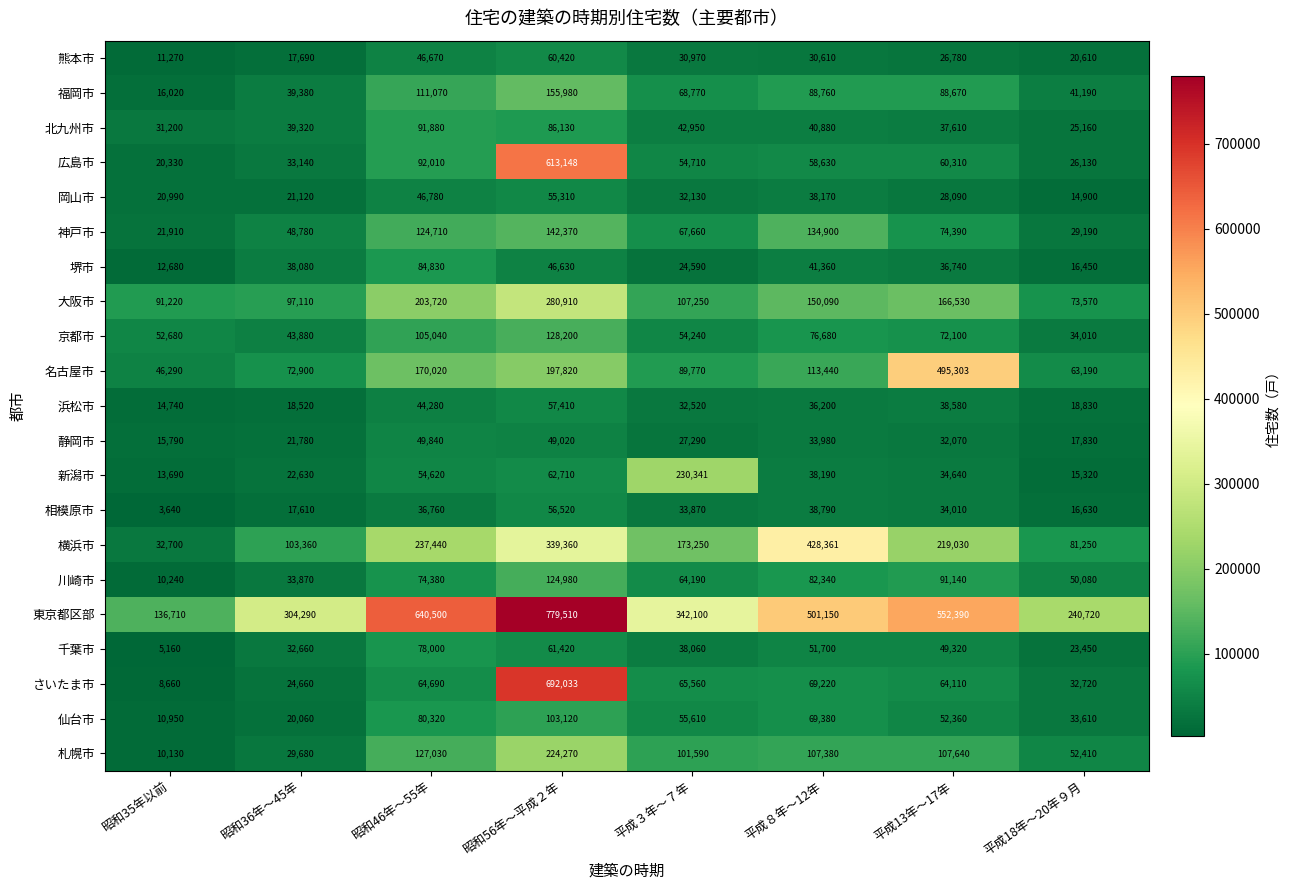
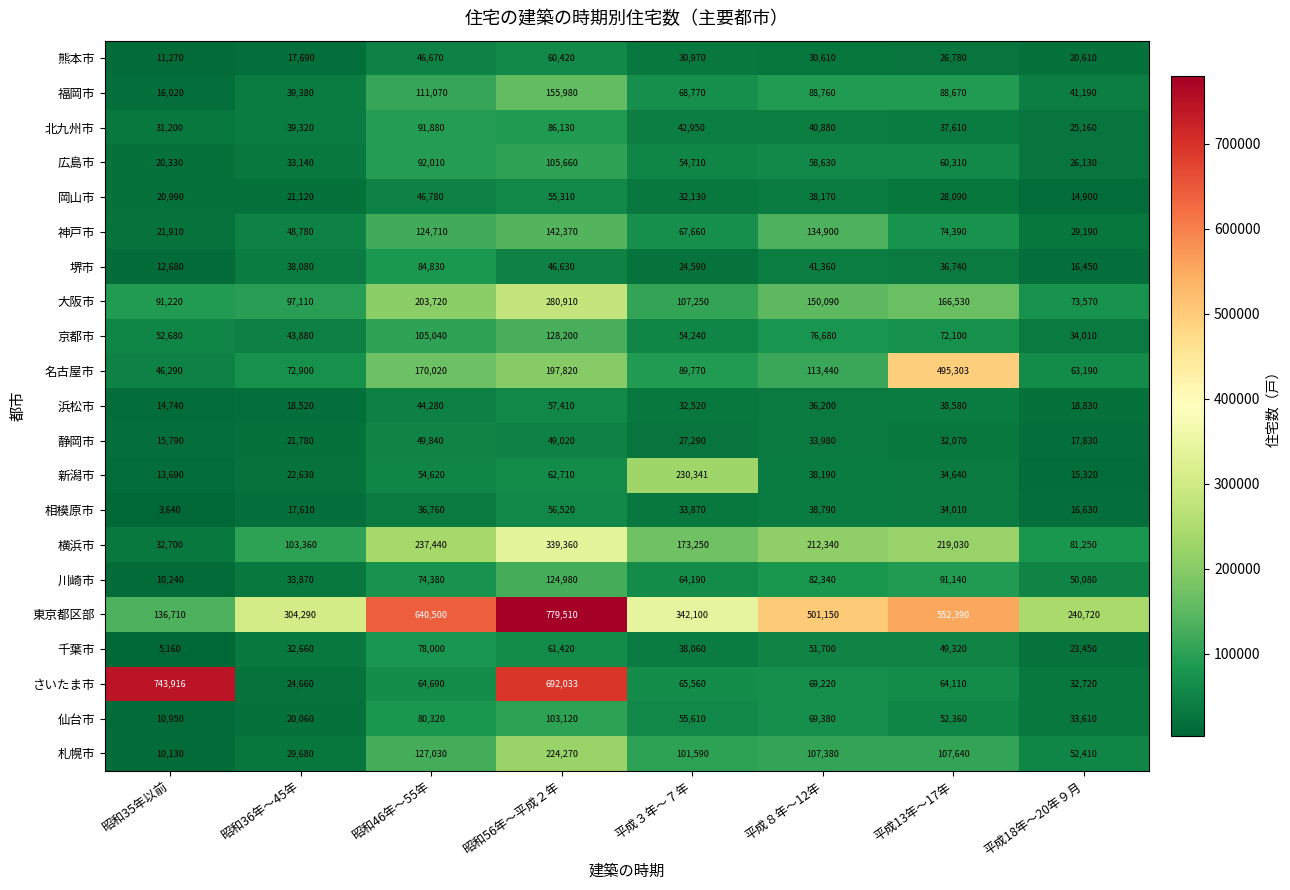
  {
    "熊本市": {
      "昭和35年以前": "11,270",
      "昭和36年～45年": "17,690",
      "昭和46年～55年": "46,670",
      "昭和56年～平成２年": "60,420",
      "平成３年～７年": "30,970",
      "平成８年～12年": "30,610",
      "平成13年～17年": "26,780",
      "平成18年～20年９月": "20,610"
    },
    "福岡市": {
      "昭和35年以前": "16,020",
      "昭和36年～45年": "39,380",
      "昭和46年～55年": "111,070",
      "昭和56年～平成２年": "155,980",
      "平成３年～７年": "68,770",
      "平成８年～12年": "88,760",
      "平成13年～17年": "88,670",
      "平成18年～20年９月": "41,190"
    },
    "北九州市": {
      "昭和35年以前": "31,200",
      "昭和36年～45年": "39,320",
      "昭和46年～55年": "91,880",
      "昭和56年～平成２年": "86,130",
      "平成３年～７年": "42,950",
      "平成８年～12年": "40,880",
      "平成13年～17年": "37,610",
      "平成18年～20年９月": "25,160"
    },
    "広島市": {
      "昭和35年以前": "20,330",
      "昭和36年～45年": "33,140",
      "昭和46年～55年": "92,010",
-     "昭和56年～平成２年": "613,148",
+     "昭和56年～平成２年": "105,660",
      "平成３年～７年": "54,710",
      "平成８年～12年": "58,630",
      "平成13年～17年": "60,310",
      "平成18年～20年９月": "26,130"
    },
    "岡山市": {
      "昭和35年以前": "20,990",
      "昭和36年～45年": "21,120",
      "昭和46年～55年": "46,780",
      "昭和56年～平成２年": "55,310",
      "平成３年～７年": "32,130",
      "平成８年～12年": "38,170",
      "平成13年～17年": "28,090",
      "平成18年～20年９月": "14,900"
    },
    "神戸市": {
      "昭和35年以前": "21,910",
      "昭和36年～45年": "48,780",
      "昭和46年～55年": "124,710",
      "昭和56年～平成２年": "142,370",
      "平成３年～７年": "67,660",
      "平成８年～12年": "134,900",
      "平成13年～17年": "74,390",
      "平成18年～20年９月": "29,190"
    },
    "堺市": {
      "昭和35年以前": "12,680",
      "昭和36年～45年": "38,080",
      "昭和46年～55年": "84,830",
      "昭和56年～平成２年": "46,630",
      "平成３年～７年": "24,590",
      "平成８年～12年": "41,360",
      "平成13年～17年": "36,740",
      "平成18年～20年９月": "16,450"
    },
    "大阪市": {
      "昭和35年以前": "91,220",
      "昭和36年～45年": "97,110",
      "昭和46年～55年": "203,720",
      "昭和56年～平成２年": "280,910",
      "平成３年～７年": "107,250",
      "平成８年～12年": "150,090",
      "平成13年～17年": "166,530",
      "平成18年～20年９月": "73,570"
    },
    "京都市": {
      "昭和35年以前": "52,680",
      "昭和36年～45年": "43,880",
      "昭和46年～55年": "105,040",
      "昭和56年～平成２年": "128,200",
      "平成３年～７年": "54,240",
      "平成８年～12年": "76,680",
      "平成13年～17年": "72,100",
      "平成18年～20年９月": "34,010"
    },
    "名古屋市": {
      "昭和35年以前": "46,290",
      "昭和36年～45年": "72,900",
      "昭和46年～55年": "170,020",
      "昭和56年～平成２年": "197,820",
      "平成３年～７年": "89,770",
      "平成８年～12年": "113,440",
      "平成13年～17年": "495,303",
      "平成18年～20年９月": "63,190"
    },
    "浜松市": {
      "昭和35年以前": "14,740",
      "昭和36年～45年": "18,520",
      "昭和46年～55年": "44,280",
      "昭和56年～平成２年": "57,410",
      "平成３年～７年": "32,520",
      "平成８年～12年": "36,200",
      "平成13年～17年": "38,580",
      "平成18年～20年９月": "18,830"
    },
    "静岡市": {
      "昭和35年以前": "15,790",
      "昭和36年～45年": "21,780",
      "昭和46年～55年": "49,840",
      "昭和56年～平成２年": "49,020",
      "平成３年～７年": "27,290",
      "平成８年～12年": "33,980",
      "平成13年～17年": "32,070",
      "平成18年～20年９月": "17,830"
    },
    "新潟市": {
      "昭和35年以前": "13,690",
      "昭和36年～45年": "22,630",
      "昭和46年～55年": "54,620",
      "昭和56年～平成２年": "62,710",
      "平成３年～７年": "230,341",
      "平成８年～12年": "38,190",
      "平成13年～17年": "34,640",
      "平成18年～20年９月": "15,320"
    },
    "相模原市": {
      "昭和35年以前": "3,640",
      "昭和36年～45年": "17,610",
      "昭和46年～55年": "36,760",
      "昭和56年～平成２年": "56,520",
      "平成３年～７年": "33,870",
      "平成８年～12年": "38,790",
      "平成13年～17年": "34,010",
      "平成18年～20年９月": "16,630"
    },
    "横浜市": {
      "昭和35年以前": "32,700",
      "昭和36年～45年": "103,360",
      "昭和46年～55年": "237,440",
      "昭和56年～平成２年": "339,360",
      "平成３年～７年": "173,250",
-     "平成８年～12年": "428,361",
+     "平成８年～12年": "212,340",
      "平成13年～17年": "219,030",
      "平成18年～20年９月": "81,250"
    },
    "川崎市": {
      "昭和35年以前": "10,240",
      "昭和36年～45年": "33,870",
      "昭和46年～55年": "74,380",
      "昭和56年～平成２年": "124,980",
      "平成３年～７年": "64,190",
      "平成８年～12年": "82,340",
      "平成13年～17年": "91,140",
      "平成18年～20年９月": "50,080"
    },
    "東京都区部": {
      "昭和35年以前": "136,710",
      "昭和36年～45年": "304,290",
      "昭和46年～55年": "640,500",
      "昭和56年～平成２年": "779,510",
      "平成３年～７年": "342,100",
      "平成８年～12年": "501,150",
      "平成13年～17年": "552,390",
      "平成18年～20年９月": "240,720"
    },
    "千葉市": {
      "昭和35年以前": "5,160",
      "昭和36年～45年": "32,660",
      "昭和46年～55年": "78,000",
      "昭和56年～平成２年": "61,420",
      "平成３年～７年": "38,060",
      "平成８年～12年": "51,700",
      "平成13年～17年": "49,320",
      "平成18年～20年９月": "23,450"
    },
    "さいたま市": {
-     "昭和35年以前": "8,660",
+     "昭和35年以前": "743,916",
      "昭和36年～45年": "24,660",
      "昭和46年～55年": "64,690",
      "昭和56年～平成２年": "692,033",
      "平成３年～７年": "65,560",
      "平成８年～12年": "69,220",
      "平成13年～17年": "64,110",
      "平成18年～20年９月": "32,720"
    },
    "仙台市": {
      "昭和35年以前": "10,950",
      "昭和36年～45年": "20,060",
      "昭和46年～55年": "80,320",
      "昭和56年～平成２年": "103,120",
      "平成３年～７年": "55,610",
      "平成８年～12年": "69,380",
      "平成13年～17年": "52,360",
      "平成18年～20年９月": "33,610"
    },
    "札幌市": {
      "昭和35年以前": "10,130",
      "昭和36年～45年": "29,680",
      "昭和46年～55年": "127,030",
      "昭和56年～平成２年": "224,270",
      "平成３年～７年": "101,590",
      "平成８年～12年": "107,380",
      "平成13年～17年": "107,640",
      "平成18年～20年９月": "52,410"
    }
  }
